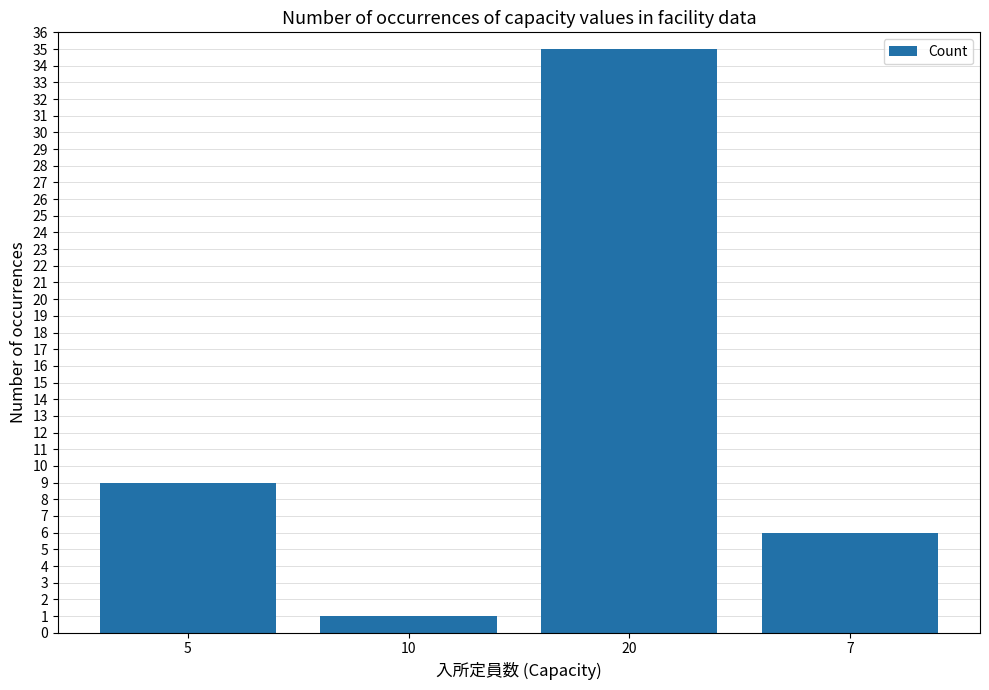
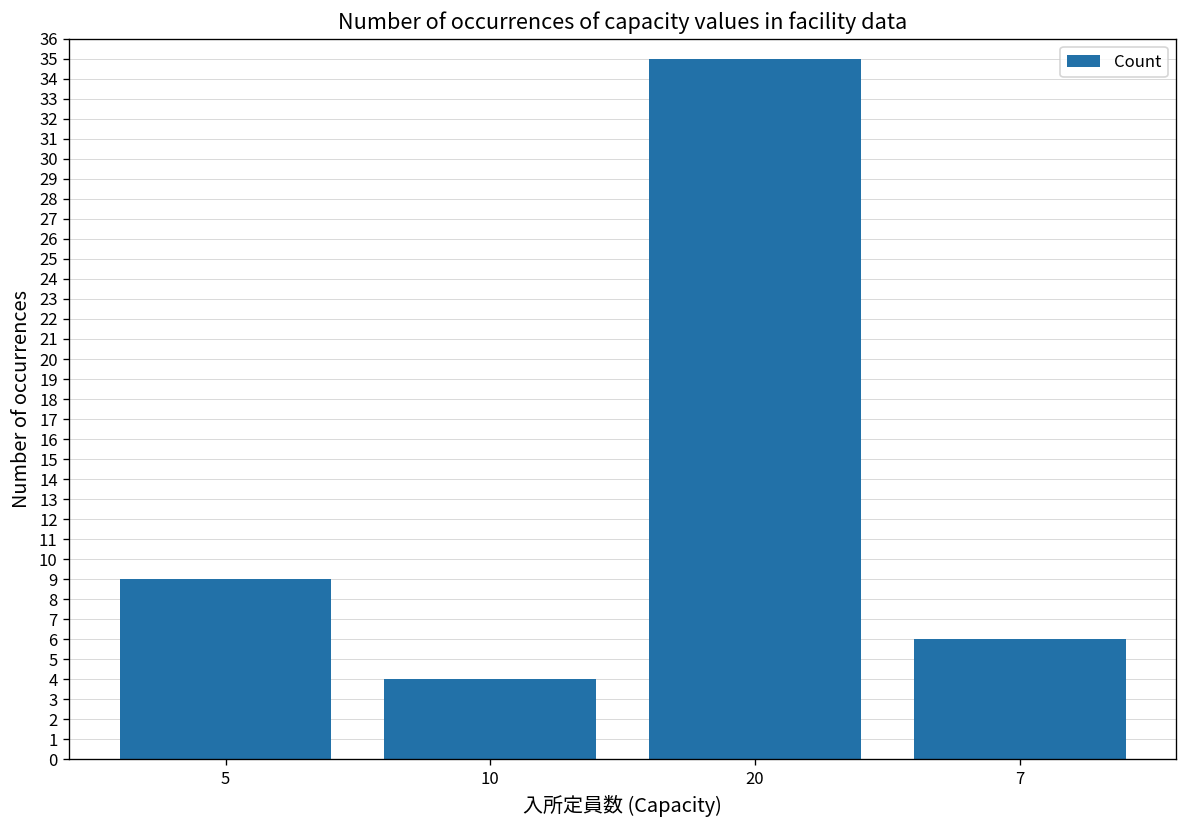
  {
    "5": 9,
-   "10": 1,
+   "10": 4,
    "20": 35,
    "7": 6
  }
